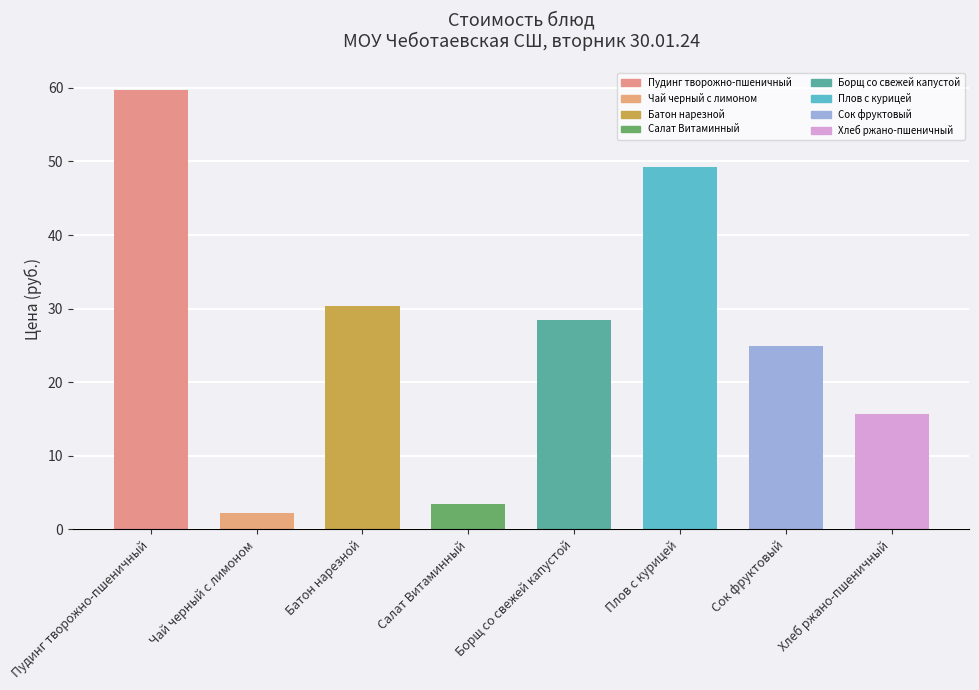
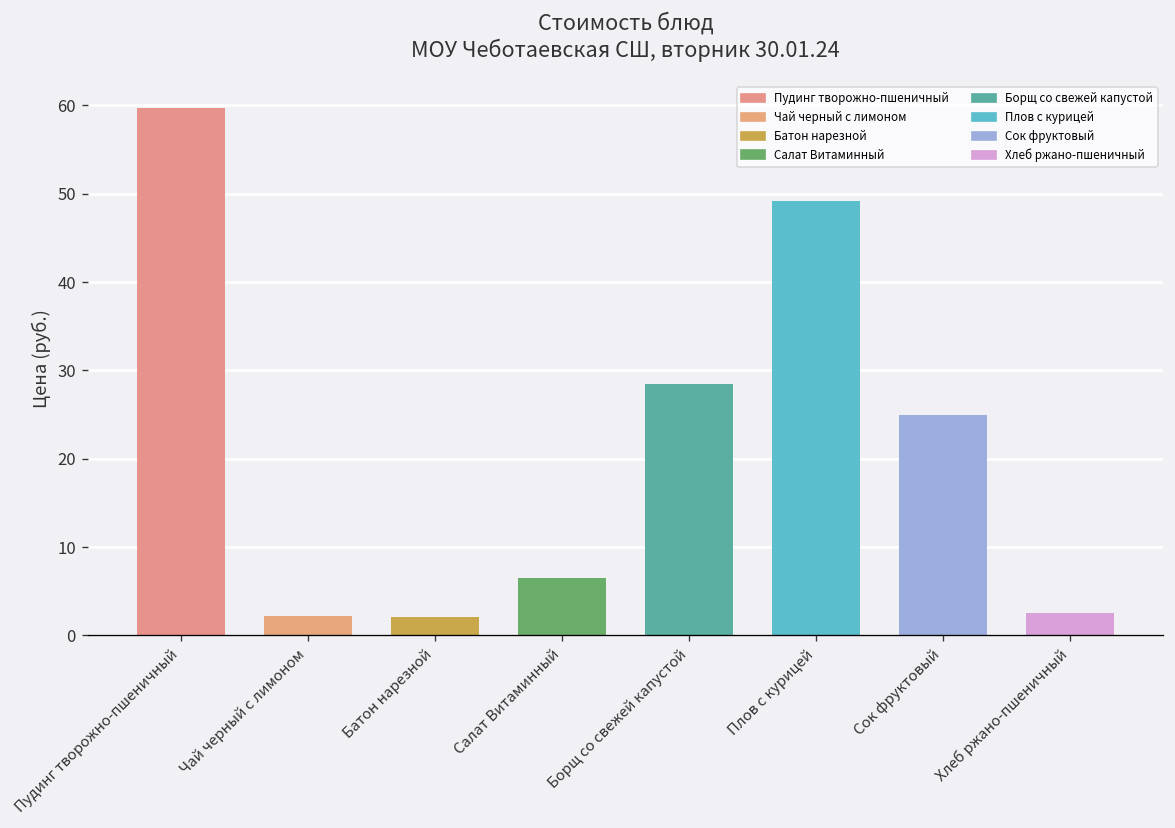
  {
    "Пудинг творожно-пшеничный": 60,
    "Чай черный с лимоном": 2,
-   "Батон нарезной": 30,
-   "Салат Витаминный": 4,
+   "Батон нарезной": 2,
+   "Салат Витаминный": 7,
    "Борщ со свежей капустой": 28,
    "Плов с курицей": 49,
    "Сок фруктовый": 25,
-   "Хлеб ржано-пшеничный": 16
+   "Хлеб ржано-пшеничный": 3
  }
